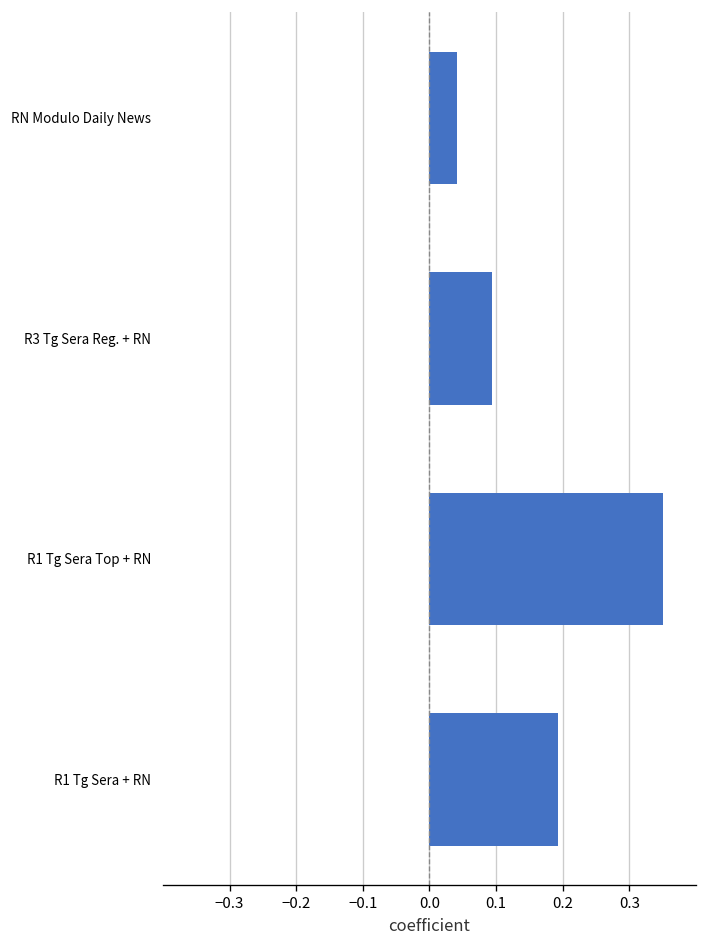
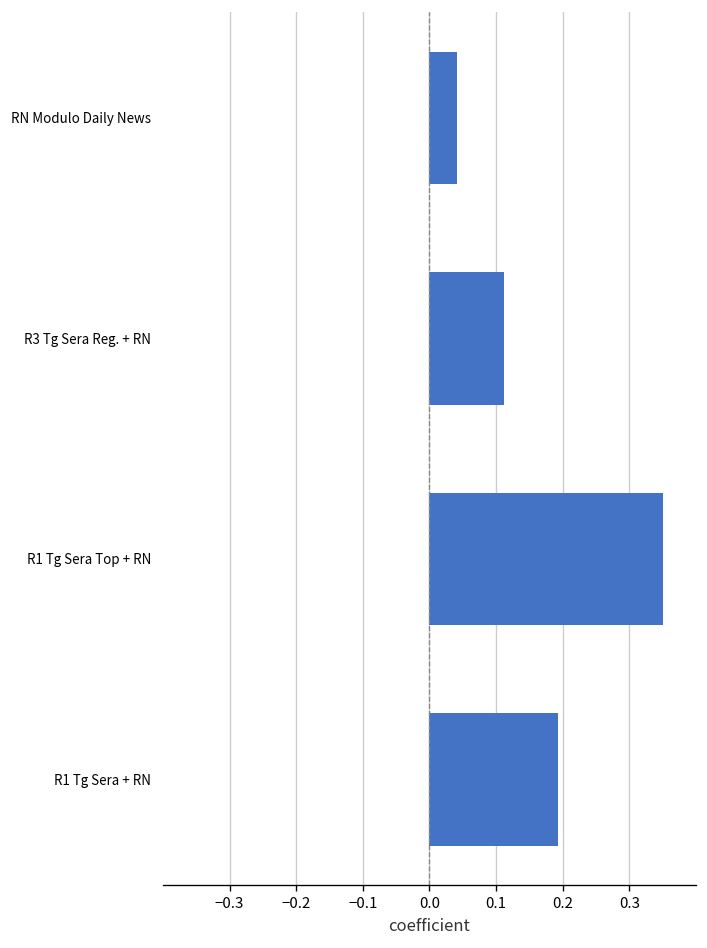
  {
    "RN Modulo Daily News": 0.04,
-   "R3 Tg Sera Reg. + RN": 0.09,
+   "R3 Tg Sera Reg. + RN": 0.11,
    "R1 Tg Sera Top + RN": 0.35,
    "R1 Tg Sera + RN": 0.19
  }
